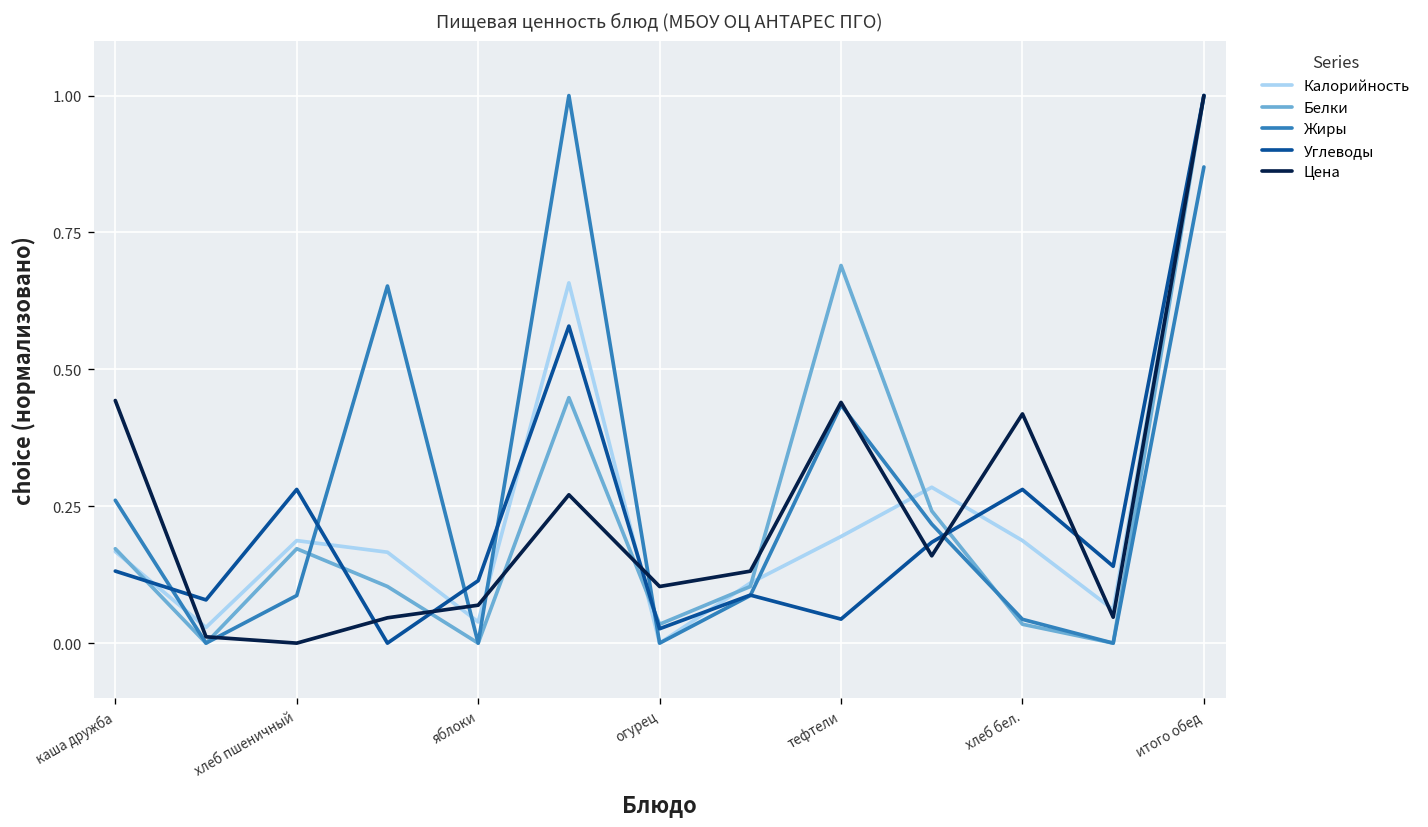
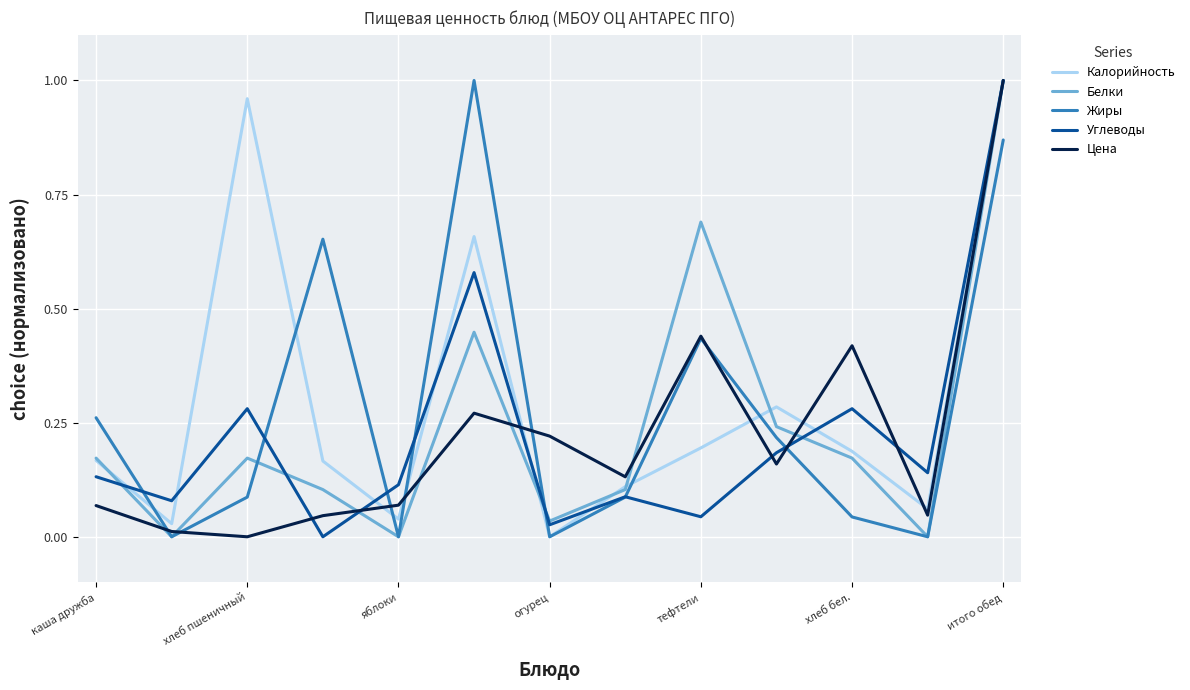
  {
    "Калорийность": {
-     "хлеб пшеничный": 0.19,
+     "хлеб пшеничный": 0.96,
      "яблоки": 0.04,
      "тефтели": 0.19,
      "хлеб бел.": 0.19
    },
    "Белки": {
      "хлеб пшеничный": 0.17,
      "огурец": 0.03,
      "тефтели": 0.69,
-     "хлеб бел.": 0.03
+     "хлеб бел.": 0.17
    },
    "Жиры": {
      "каша дружба": 0.26,
      "хлеб пшеничный": 0.09,
      "хлеб бел.": 0.04,
      "итого обед": 0.87
    },
    "Углеводы": {
      "каша дружба": 0.13,
      "хлеб пшеничный": 0.28,
      "яблоки": 0.11,
      "огурец": 0.03,
      "тефтели": 0.04,
      "хлеб бел.": 0.28
    },
    "Цена": {
-     "каша дружба": 0.44,
+     "каша дружба": 0.07,
      "хлеб пшеничный": 0.00,
      "яблоки": 0.07,
-     "огурец": 0.10,
+     "огурец": 0.22,
      "хлеб бел.": 0.42
    }
  }
